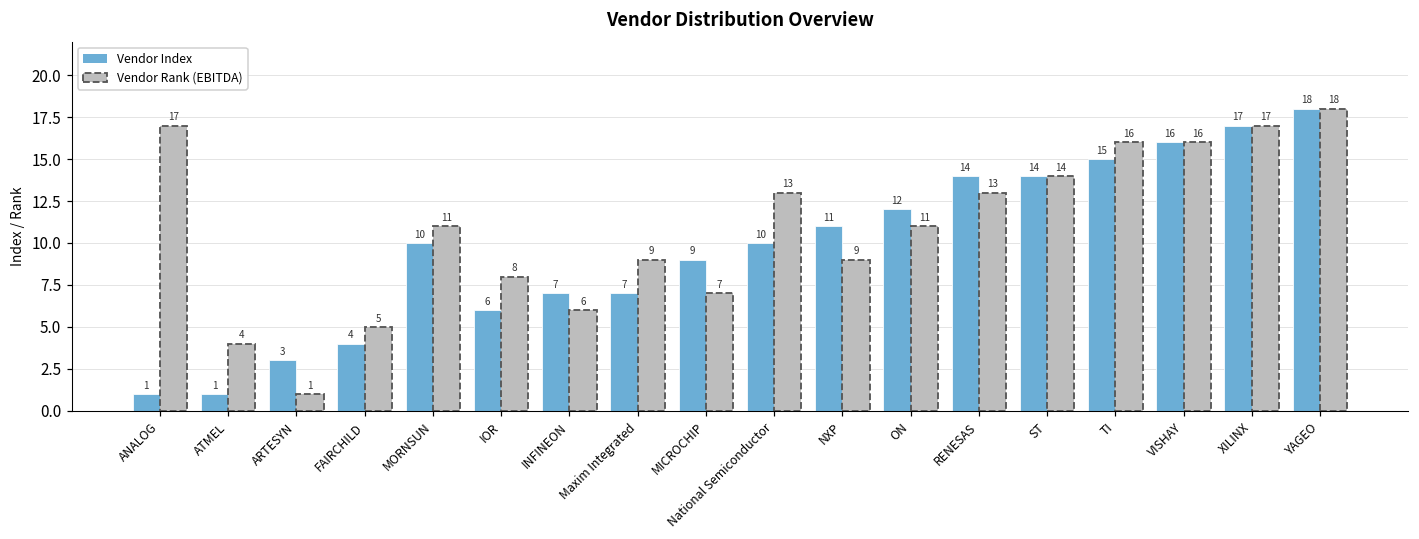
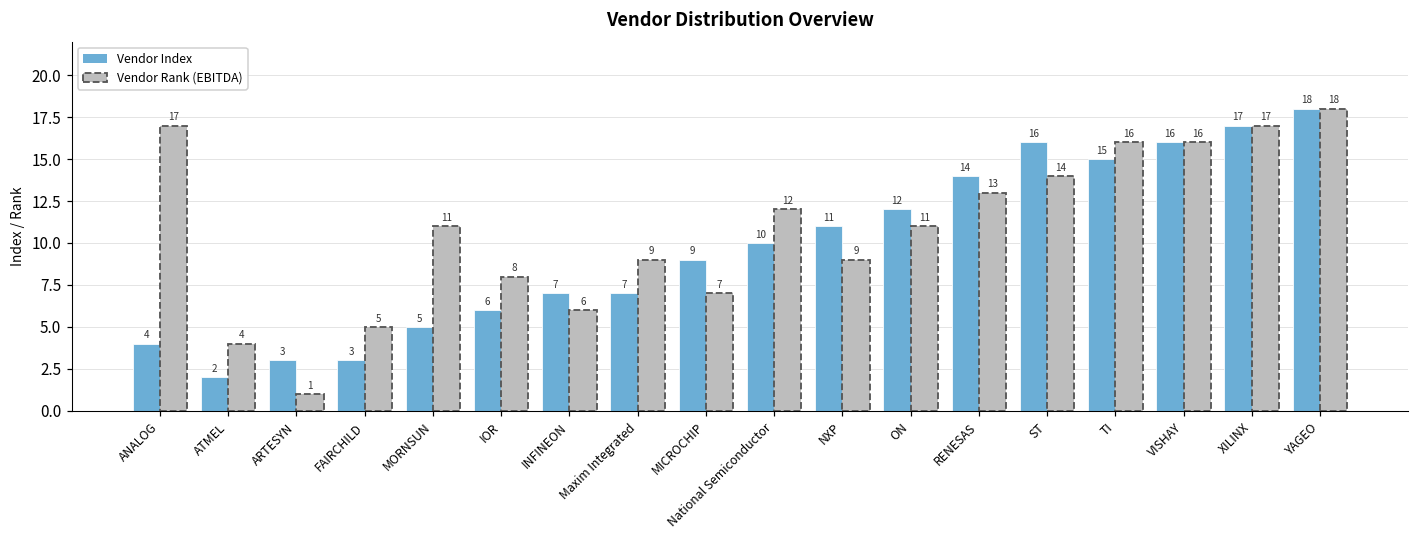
  {
    "Vendor Index": {
-     "ANALOG": 1,
-     "ATMEL": 1,
+     "ANALOG": 4,
+     "ATMEL": 2,
      "ARTESYN": 3,
-     "FAIRCHILD": 4,
-     "MORNSUN": 10,
+     "FAIRCHILD": 3,
+     "MORNSUN": 5,
      "IOR": 6,
      "INFINEON": 7,
      "Maxim Integrated": 7,
      "MICROCHIP": 9,
      "National Semiconductor": 10,
      "NXP": 11,
      "ON": 12,
      "RENESAS": 14,
-     "ST": 14,
+     "ST": 16,
      "TI": 15,
      "VISHAY": 16,
      "XILINX": 17,
      "YAGEO": 18
    },
    "Vendor Rank (EBITDA)": {
      "ANALOG": 17,
      "ATMEL": 4,
      "ARTESYN": 1,
      "FAIRCHILD": 5,
      "MORNSUN": 11,
      "IOR": 8,
      "INFINEON": 6,
      "Maxim Integrated": 9,
      "MICROCHIP": 7,
-     "National Semiconductor": 13,
+     "National Semiconductor": 12,
      "NXP": 9,
      "ON": 11,
      "RENESAS": 13,
      "ST": 14,
      "TI": 16,
      "VISHAY": 16,
      "XILINX": 17,
      "YAGEO": 18
    }
  }
